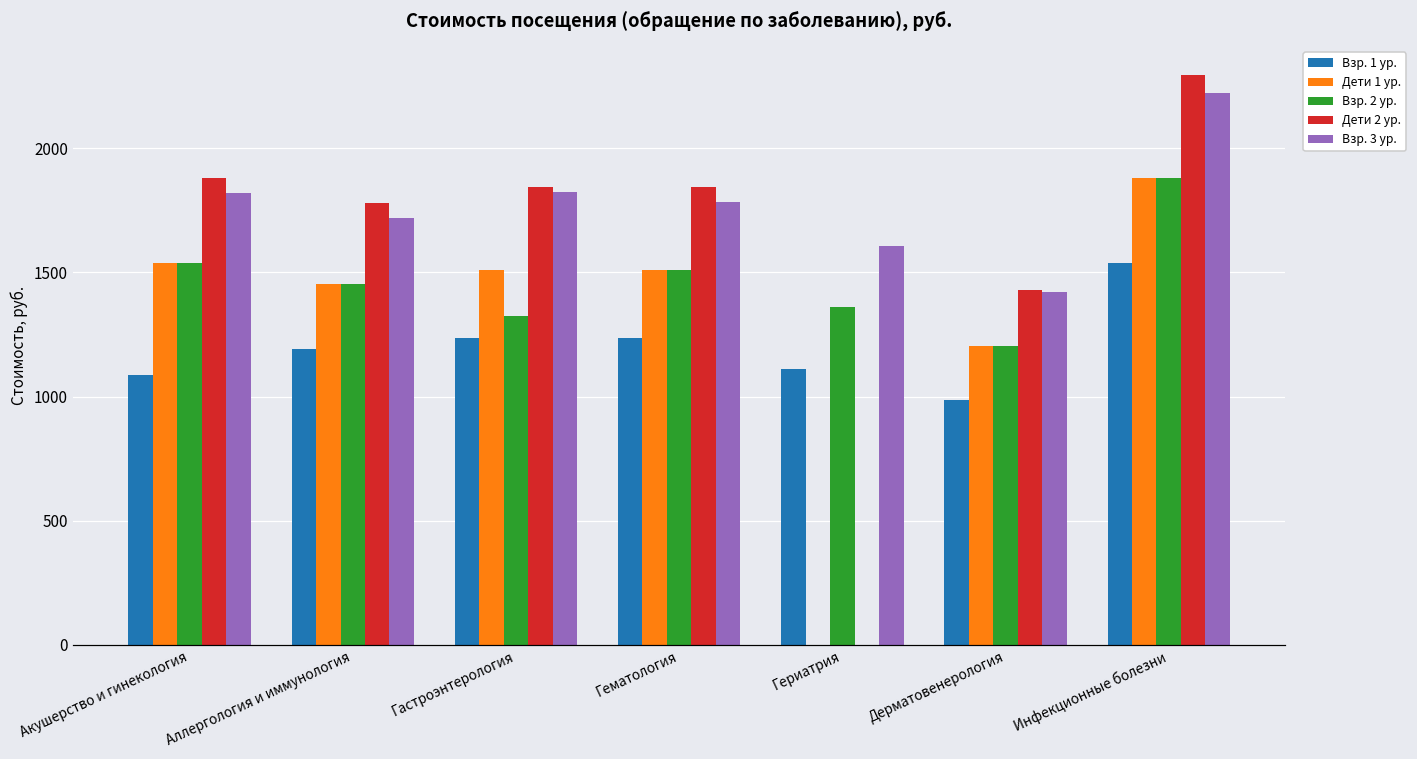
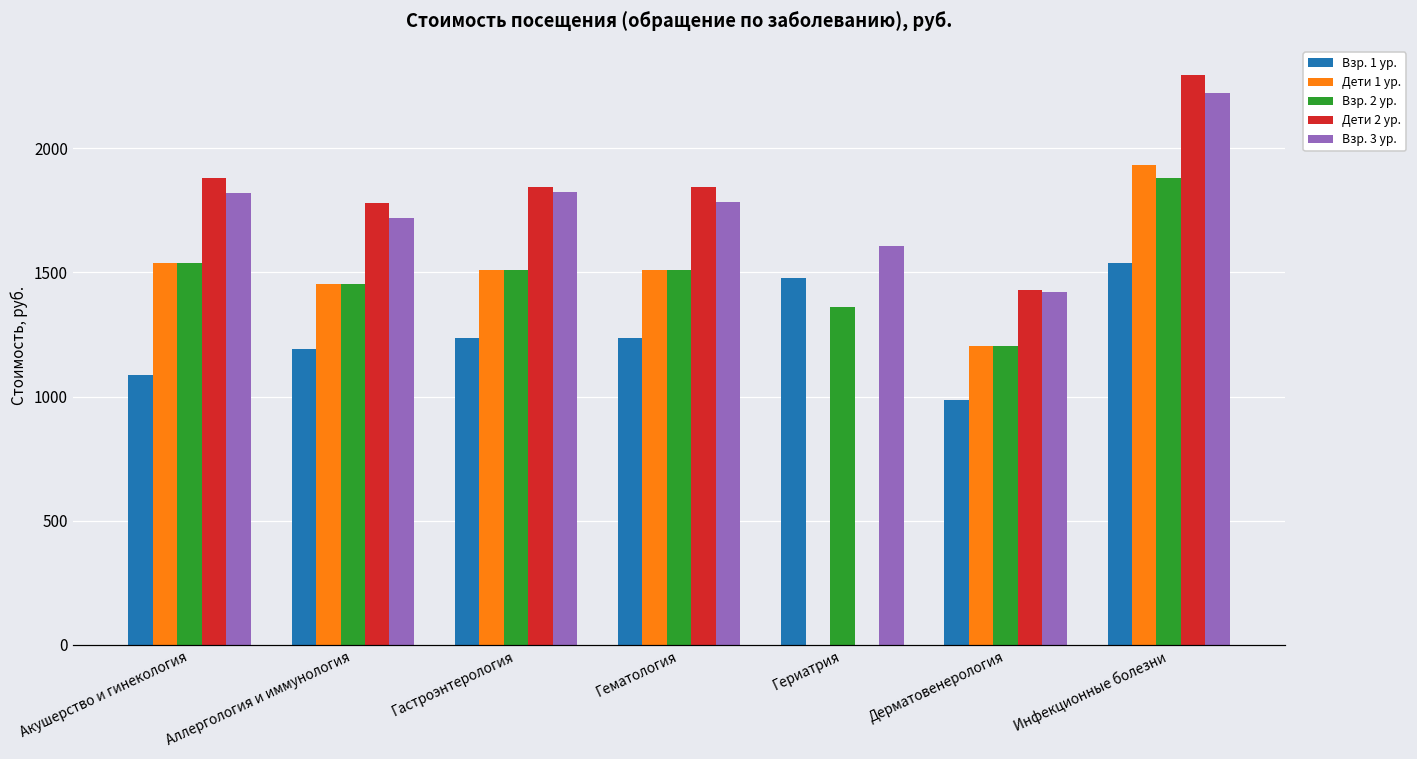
  {
    "Взр. 1 ур.": {
      "Акушерство и гинекология": 1090,
      "Аллергология и иммунология": 1190,
      "Гастроэнтерология": 1240,
      "Гематология": 1240,
-     "Гериатрия": 1110,
+     "Гериатрия": 1480,
      "Дерматовенерология": 990,
      "Инфекционные болезни": 1540
    },
    "Дети 1 ур.": {
      "Акушерство и гинекология": 1540,
      "Аллергология и иммунология": 1450,
      "Гастроэнтерология": 1510,
      "Гематология": 1510,
      "Гериатрия": 0,
      "Дерматовенерология": 1200,
-     "Инфекционные болезни": 1880
+     "Инфекционные болезни": 1930
    },
    "Взр. 2 ур.": {
      "Акушерство и гинекология": 1540,
      "Аллергология и иммунология": 1450,
-     "Гастроэнтерология": 1330,
+     "Гастроэнтерология": 1510,
      "Гематология": 1510,
      "Гериатрия": 1360,
      "Дерматовенерология": 1200,
      "Инфекционные болезни": 1880
    },
    "Дети 2 ур.": {
      "Акушерство и гинекология": 1880,
      "Аллергология и иммунология": 1780,
      "Гастроэнтерология": 1850,
      "Гематология": 1850,
      "Гериатрия": 0,
      "Дерматовенерология": 1430,
      "Инфекционные болезни": 2300
    },
    "Взр. 3 ур.": {
      "Акушерство и гинекология": 1820,
      "Аллергология и иммунология": 1720,
      "Гастроэнтерология": 1830,
      "Гематология": 1790,
      "Гериатрия": 1610,
      "Дерматовенерология": 1420,
      "Инфекционные болезни": 2220
    }
  }
